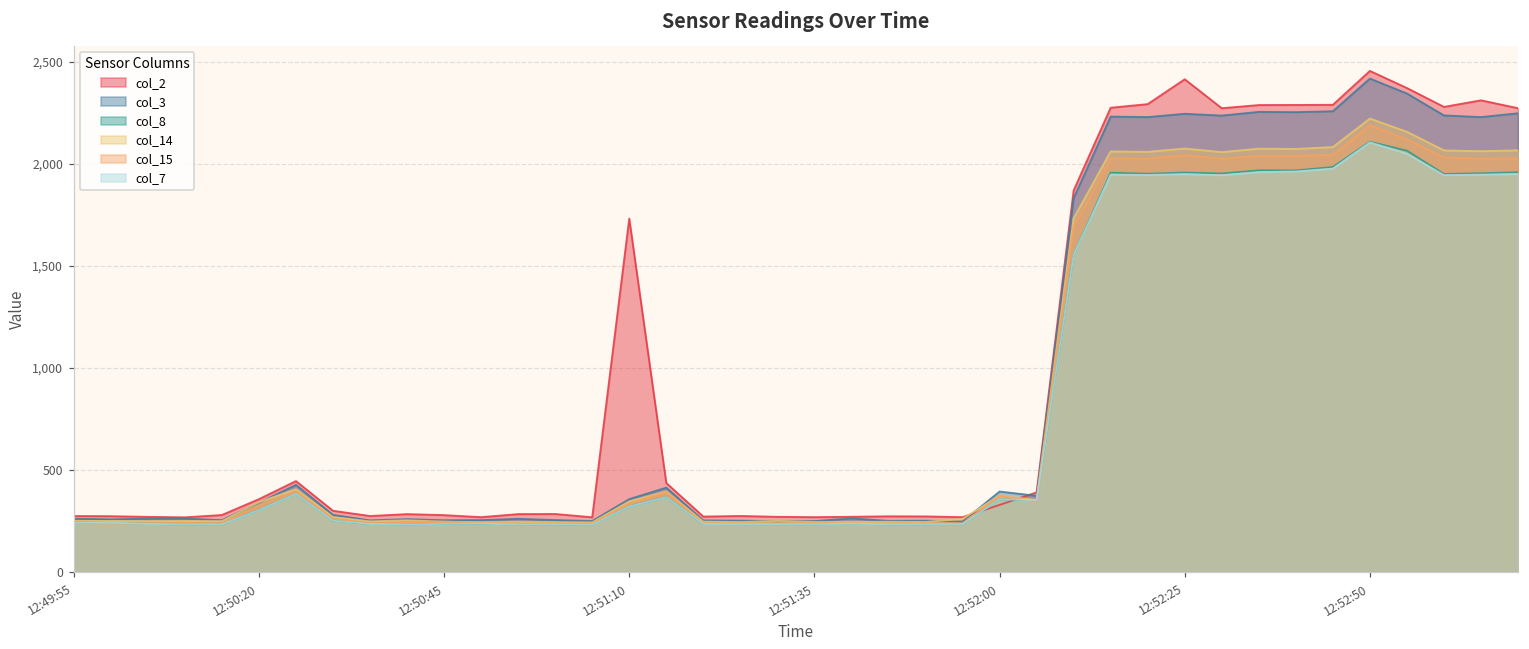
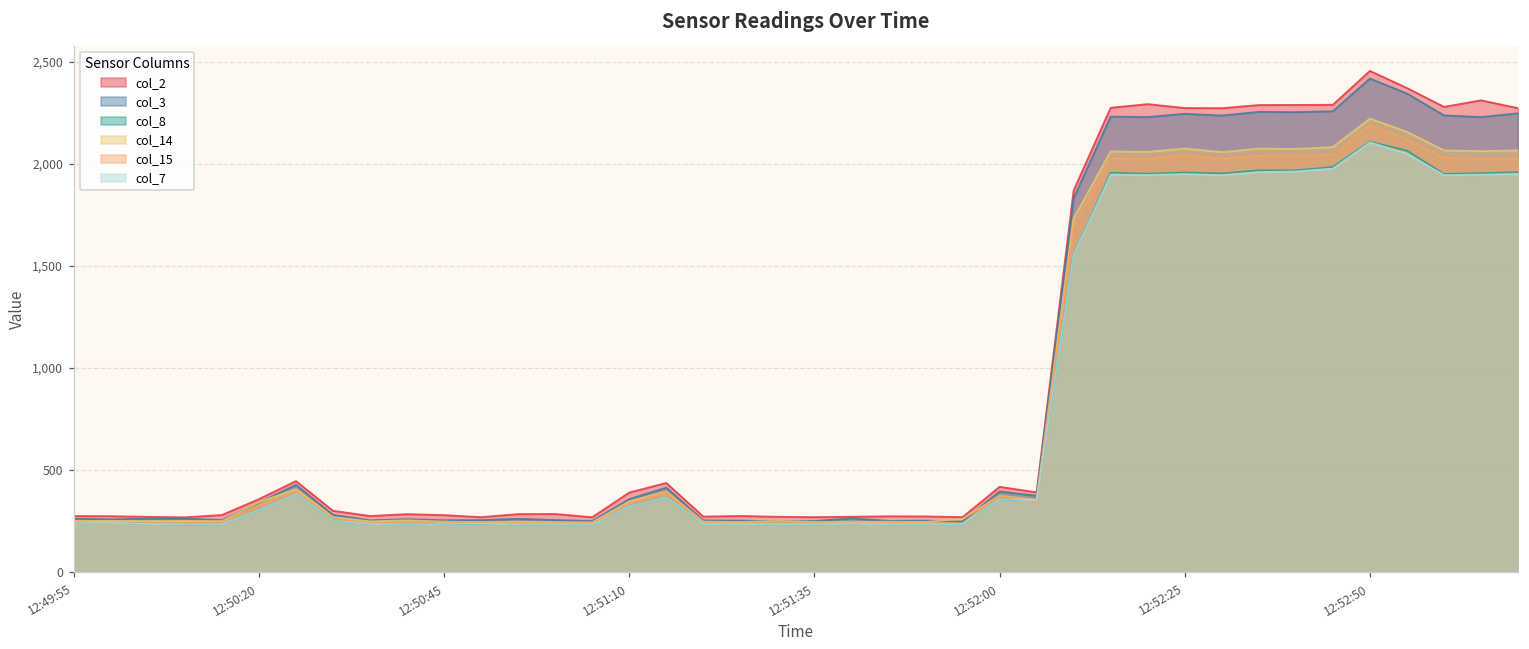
  {
    "col_2": {
      "12:50:20": "360",
      "12:50:45": "280",
-     "12:51:10": "1,730",
+     "12:51:10": "390",
      "12:51:35": "270",
-     "12:52:00": "330",
-     "12:52:25": "2,410",
+     "12:52:00": "420",
+     "12:52:25": "2,270",
      "12:52:50": "2,450"
    }
  }
